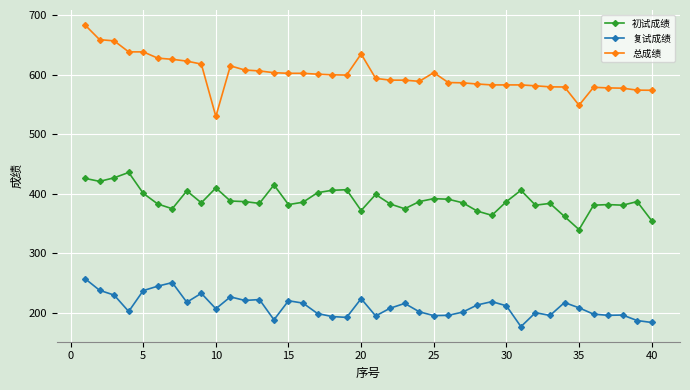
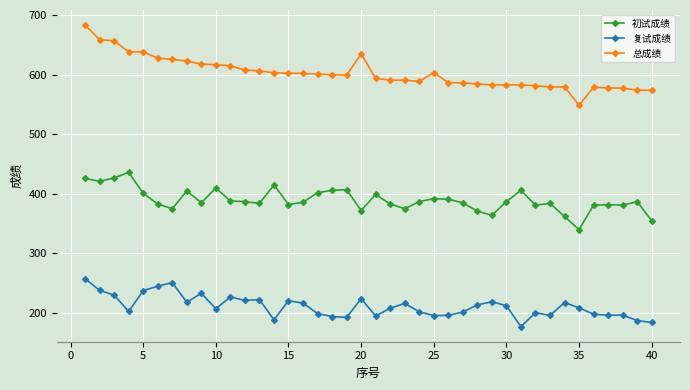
  {
    "初试成绩": {
      "5": 400,
      "10": 410,
      "15": 380,
      "20": 370,
      "25": 390,
      "30": 390,
      "35": 340,
      "40": 360
    },
    "复试成绩": {
      "5": 240,
      "10": 210,
      "15": 220,
      "20": 220,
      "25": 200,
      "30": 210,
      "35": 210,
      "40": 180
    },
    "总成绩": {
      "5": 640,
-     "10": 530,
+     "10": 620,
      "15": 600,
      "20": 640,
      "25": 600,
      "30": 580,
      "35": 550,
      "40": 570
    }
  }
